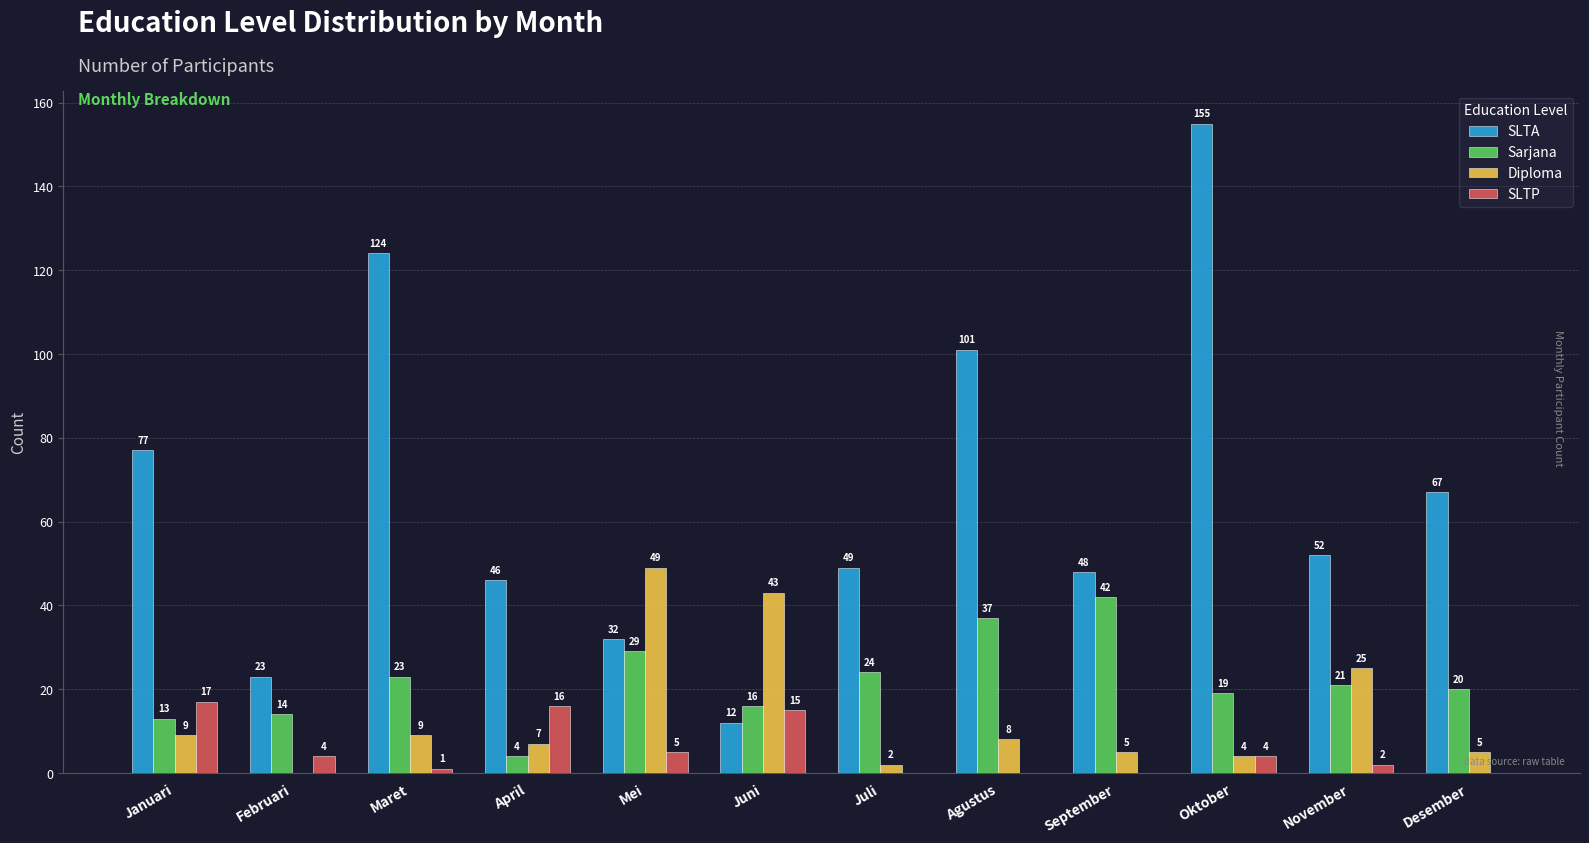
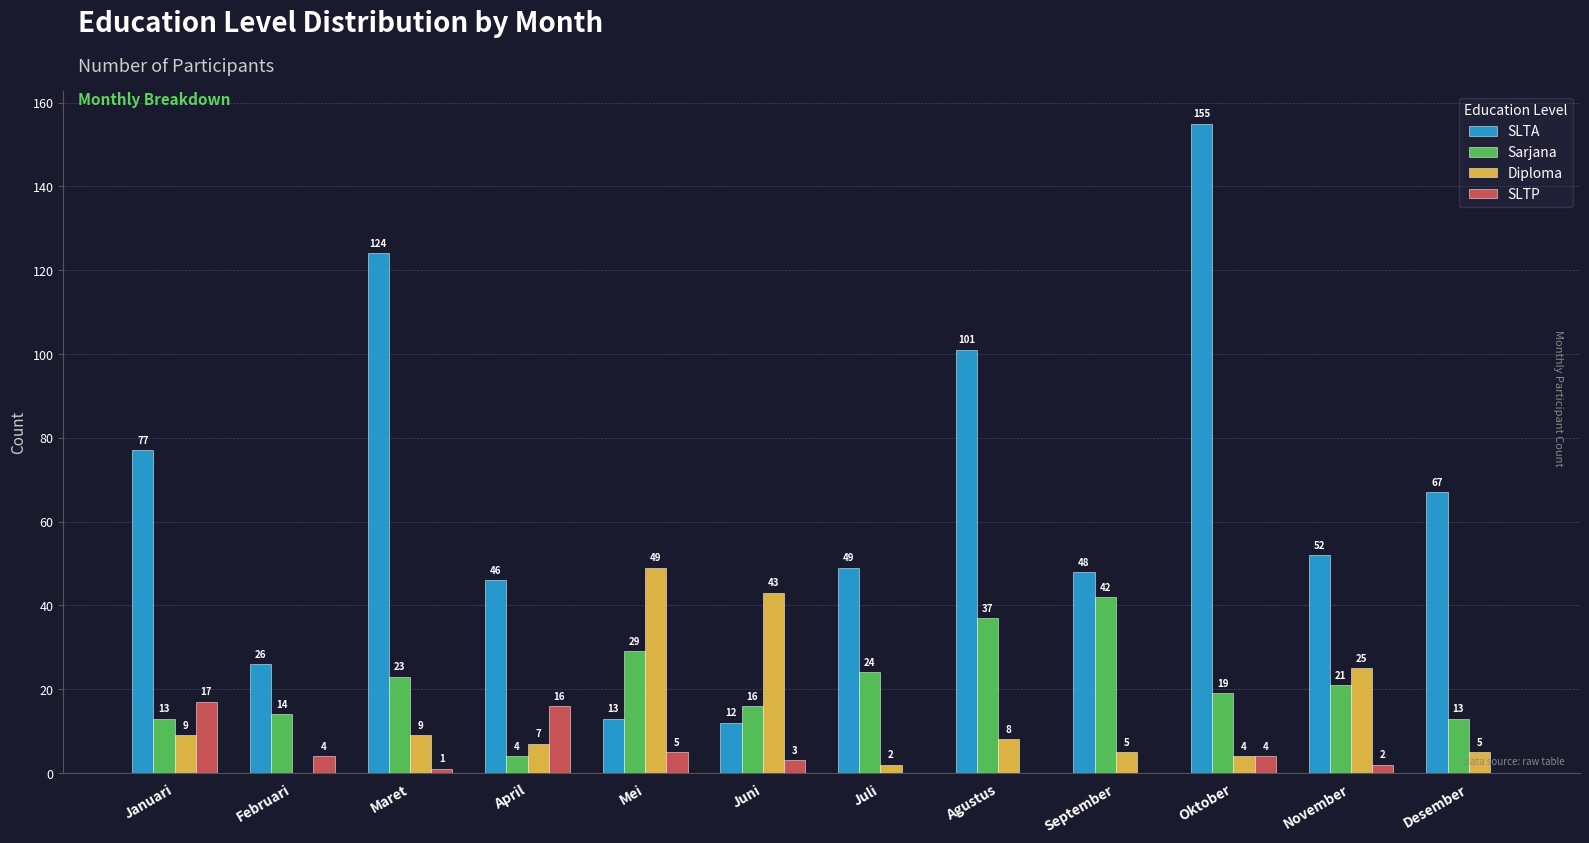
  {
    "SLTA": {
      "Januari": 77,
-     "Februari": 23,
+     "Februari": 26,
      "Maret": 124,
      "April": 46,
-     "Mei": 32,
+     "Mei": 13,
      "Juni": 12,
      "Juli": 49,
      "Agustus": 101,
      "September": 48,
      "Oktober": 155,
      "November": 52,
      "Desember": 67
    },
    "Sarjana": {
      "Januari": 13,
      "Februari": 14,
      "Maret": 23,
      "April": 4,
      "Mei": 29,
      "Juni": 16,
      "Juli": 24,
      "Agustus": 37,
      "September": 42,
      "Oktober": 19,
      "November": 21,
-     "Desember": 20
+     "Desember": 13
    },
    "Diploma": {
      "Januari": 9,
      "Maret": 9,
      "April": 7,
      "Mei": 49,
      "Juni": 43,
      "Juli": 2,
      "Agustus": 8,
      "September": 5,
      "Oktober": 4,
      "November": 25,
      "Desember": 5
    },
    "SLTP": {
      "Januari": 17,
      "Februari": 4,
      "Maret": 1,
      "April": 16,
      "Mei": 5,
-     "Juni": 15,
+     "Juni": 3,
      "Oktober": 4,
      "November": 2
    }
  }
